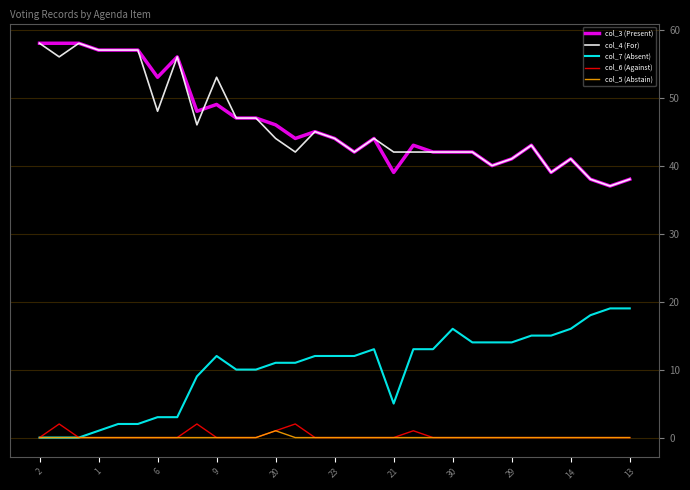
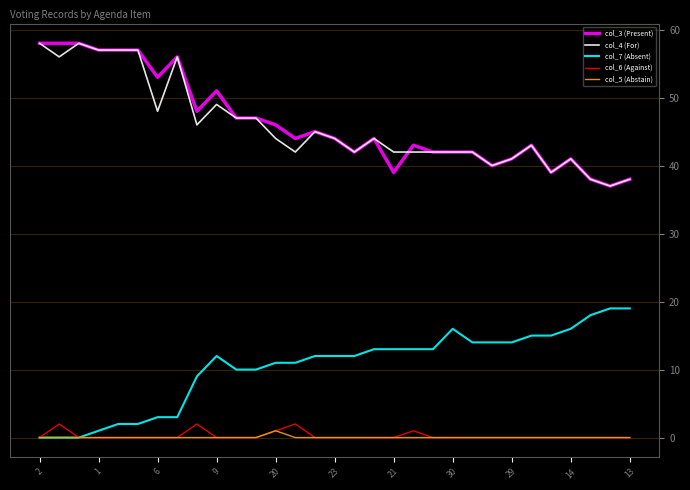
  {
    "col_3 (Present)": {
      "6": 53,
-     "9": 49,
+     "9": 51,
      "21": 39
    },
    "col_4 (For)": {
      "6": 48,
-     "9": 53,
+     "9": 49,
      "21": 42
    },
    "col_7 (Absent)": {
      "6": 3,
      "9": 12,
-     "21": 5,
+     "21": 13,
      "30": 16
    }
  }
